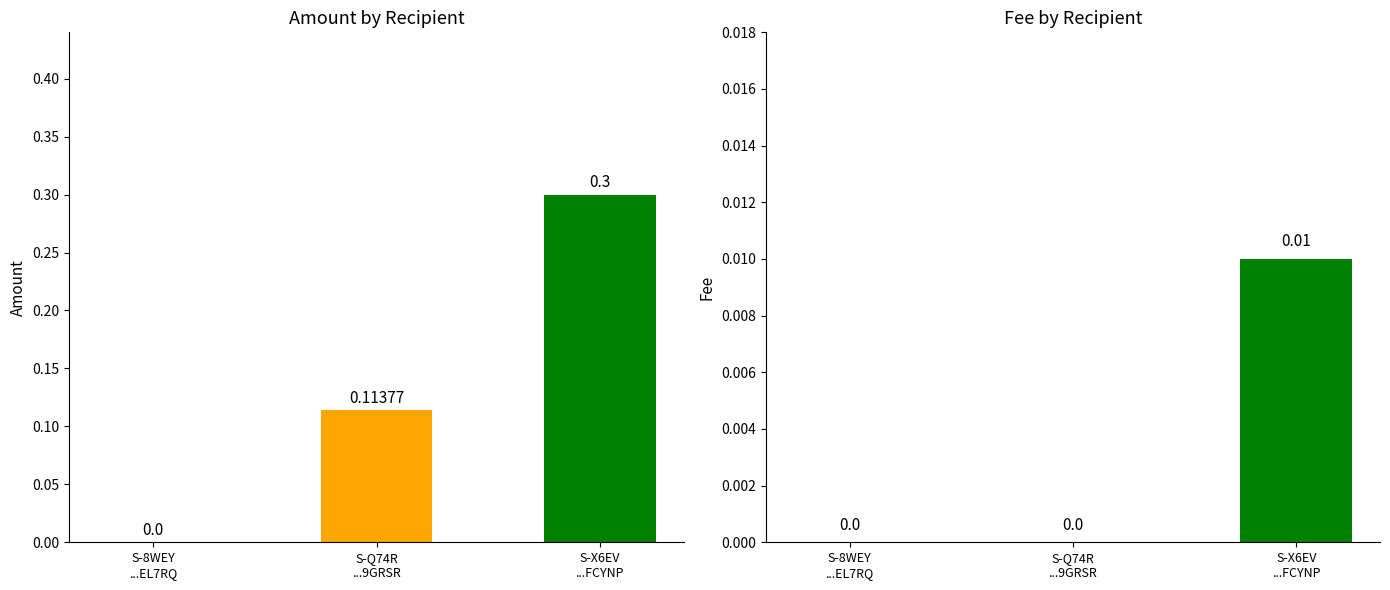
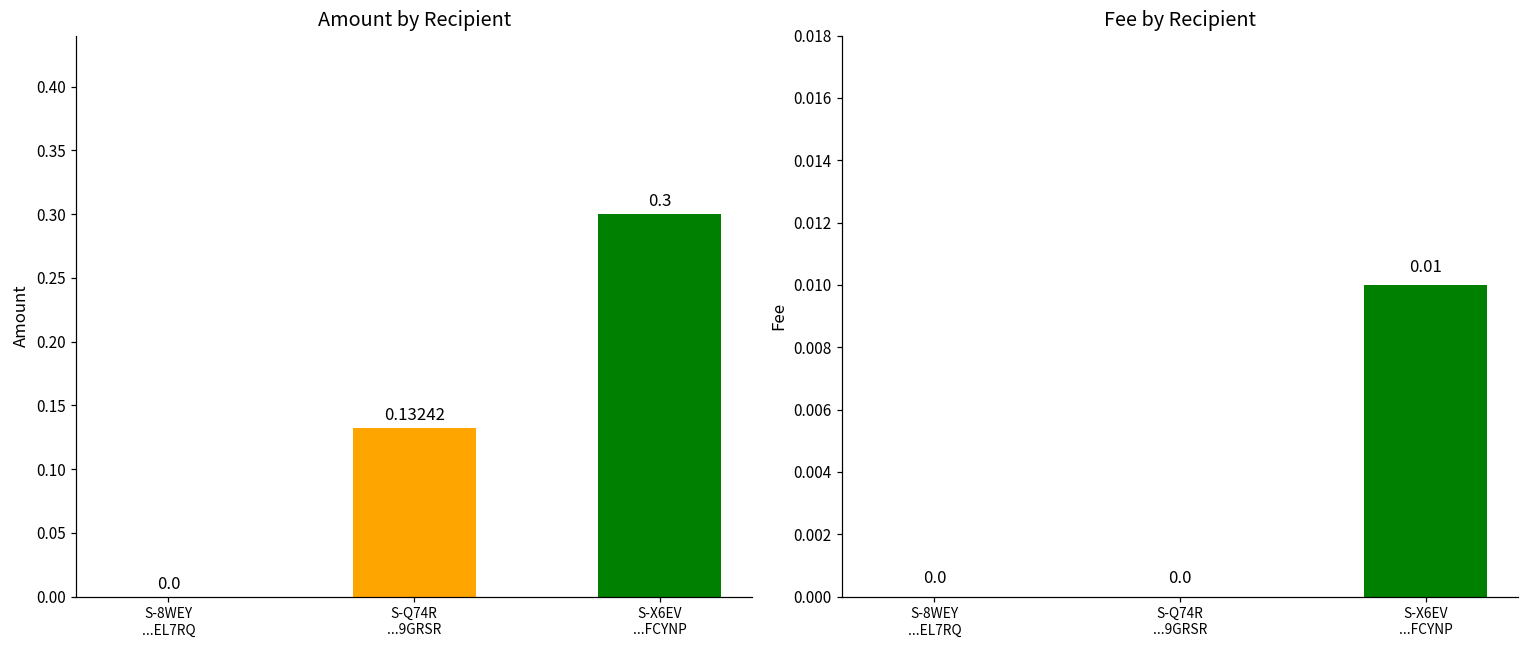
  {
    "Amount by Recipient": {
      "S-8WEY ...EL7RQ": 0.0,
-     "S-Q74R ...9GRSR": 0.11377,
+     "S-Q74R ...9GRSR": 0.13242,
      "S-X6EV ...FCYNP": 0.3
    },
    "Fee by Recipient": {
      "S-8WEY ...EL7RQ": 0.0,
      "S-Q74R ...9GRSR": 0.0,
      "S-X6EV ...FCYNP": 0.01
    }
  }
